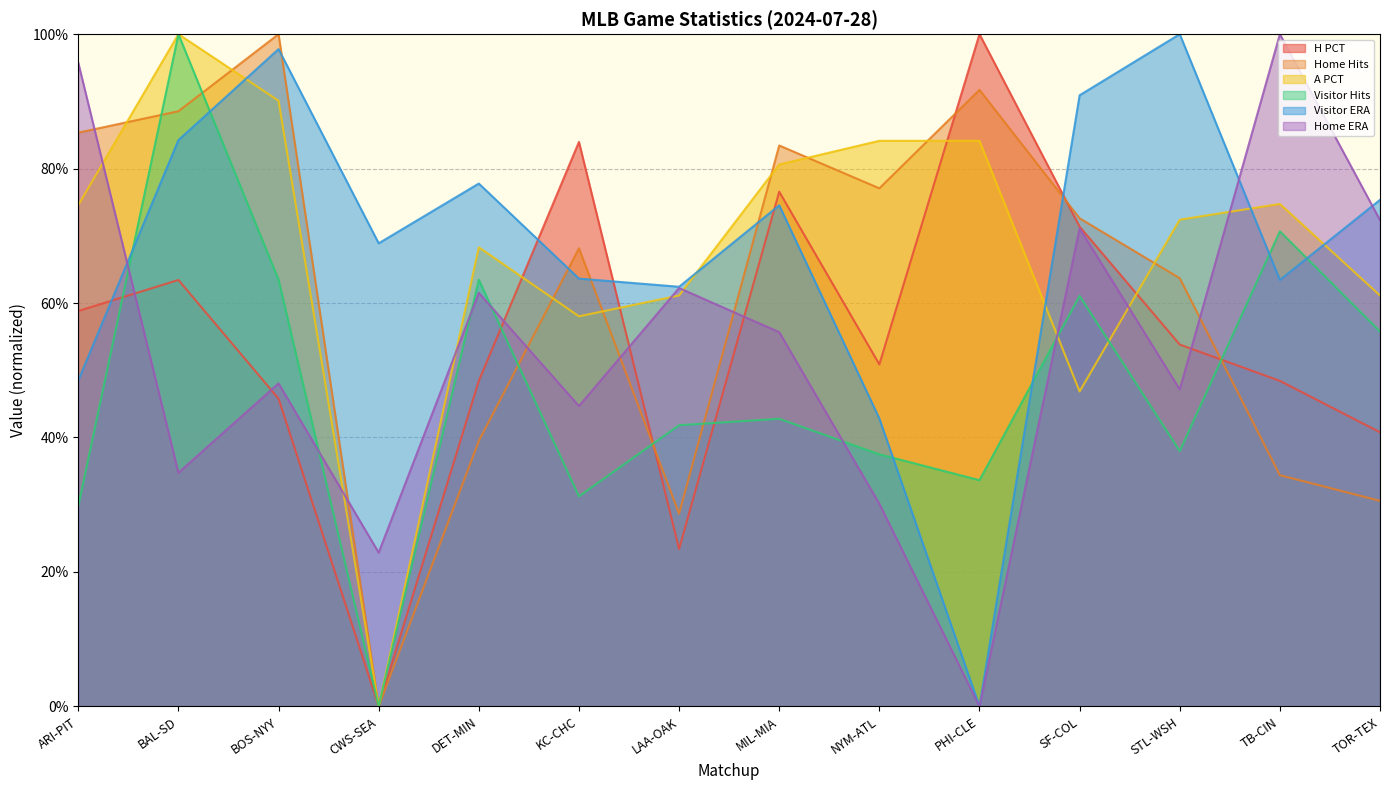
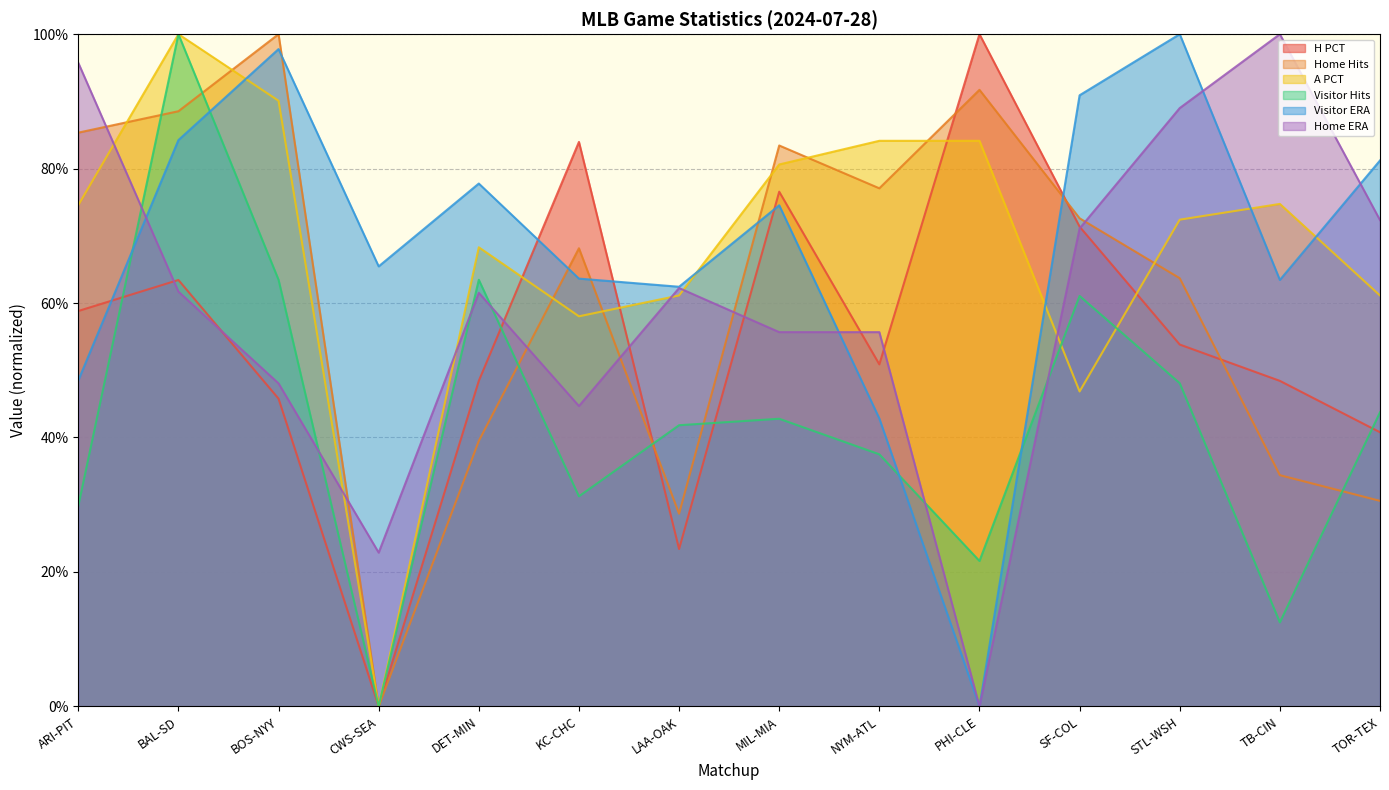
  {
    "Visitor Hits": {
      "ARI-PIT": "30%",
      "BOS-NYY": "63%",
      "DET-MIN": "63%",
      "KC-CHC": "31%",
      "LAA-OAK": "42%",
      "MIL-MIA": "43%",
      "NYM-ATL": "38%",
-     "PHI-CLE": "34%",
+     "PHI-CLE": "22%",
      "SF-COL": "61%",
-     "STL-WSH": "38%",
-     "TB-CIN": "71%",
-     "TOR-TEX": "56%"
+     "STL-WSH": "48%",
+     "TB-CIN": "13%",
+     "TOR-TEX": "44%"
    },
    "Visitor ERA": {
      "ARI-PIT": "48%",
      "BAL-SD": "84%",
      "BOS-NYY": "98%",
-     "CWS-SEA": "69%",
+     "CWS-SEA": "65%",
      "DET-MIN": "78%",
      "KC-CHC": "64%",
      "MIL-MIA": "75%",
      "NYM-ATL": "43%",
      "SF-COL": "91%",
      "STL-WSH": "100%",
      "TB-CIN": "63%",
-     "TOR-TEX": "75%"
+     "TOR-TEX": "81%"
    },
    "Home ERA": {
      "ARI-PIT": "96%",
-     "BAL-SD": "35%",
+     "BAL-SD": "62%",
      "BOS-NYY": "48%",
      "CWS-SEA": "23%",
      "DET-MIN": "62%",
      "KC-CHC": "45%",
      "MIL-MIA": "56%",
-     "NYM-ATL": "30%",
-     "STL-WSH": "47%",
+     "NYM-ATL": "56%",
+     "STL-WSH": "89%",
      "TB-CIN": "100%",
      "TOR-TEX": "72%"
    }
  }
